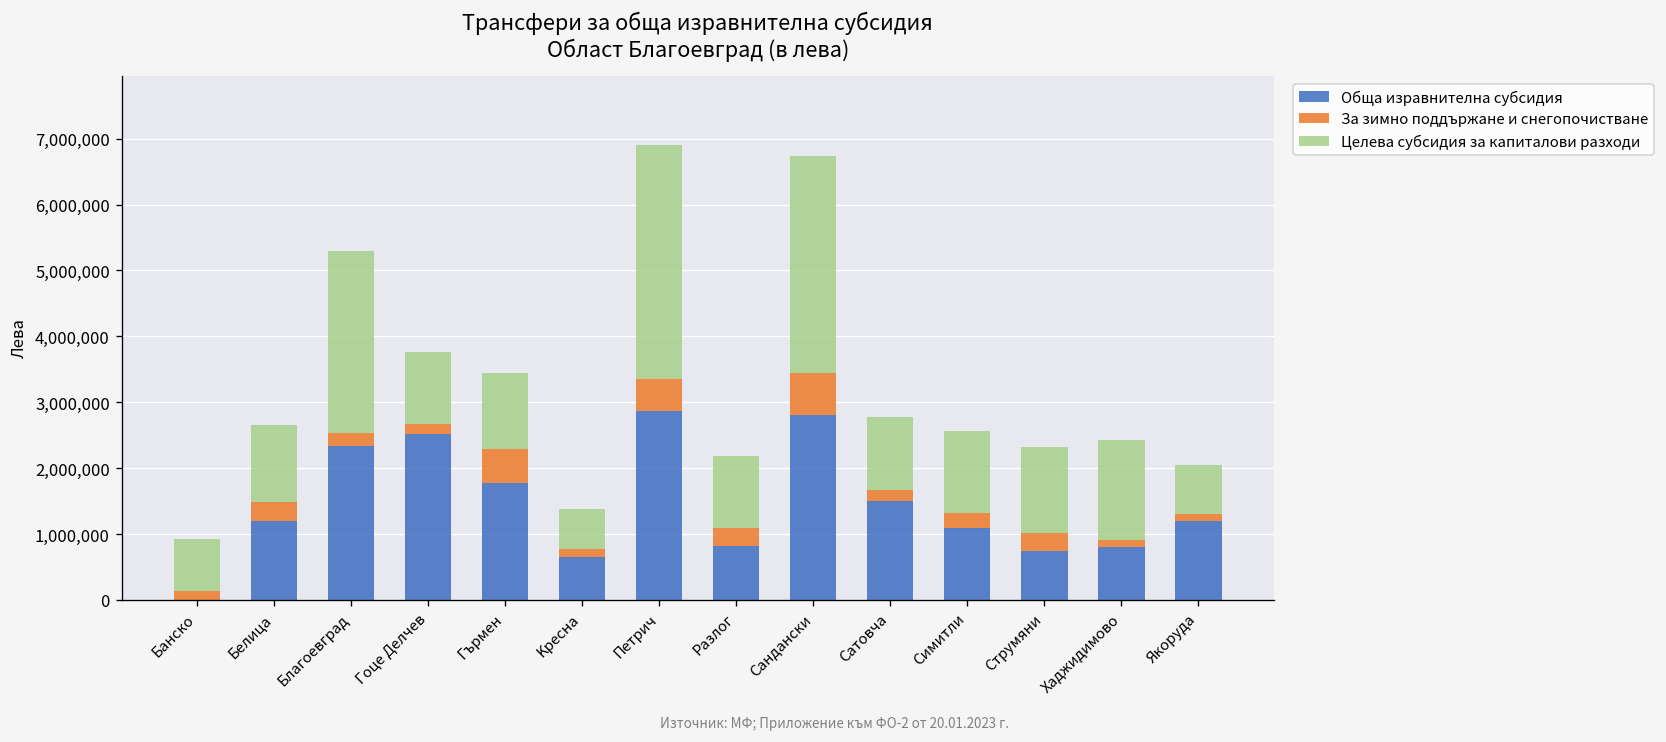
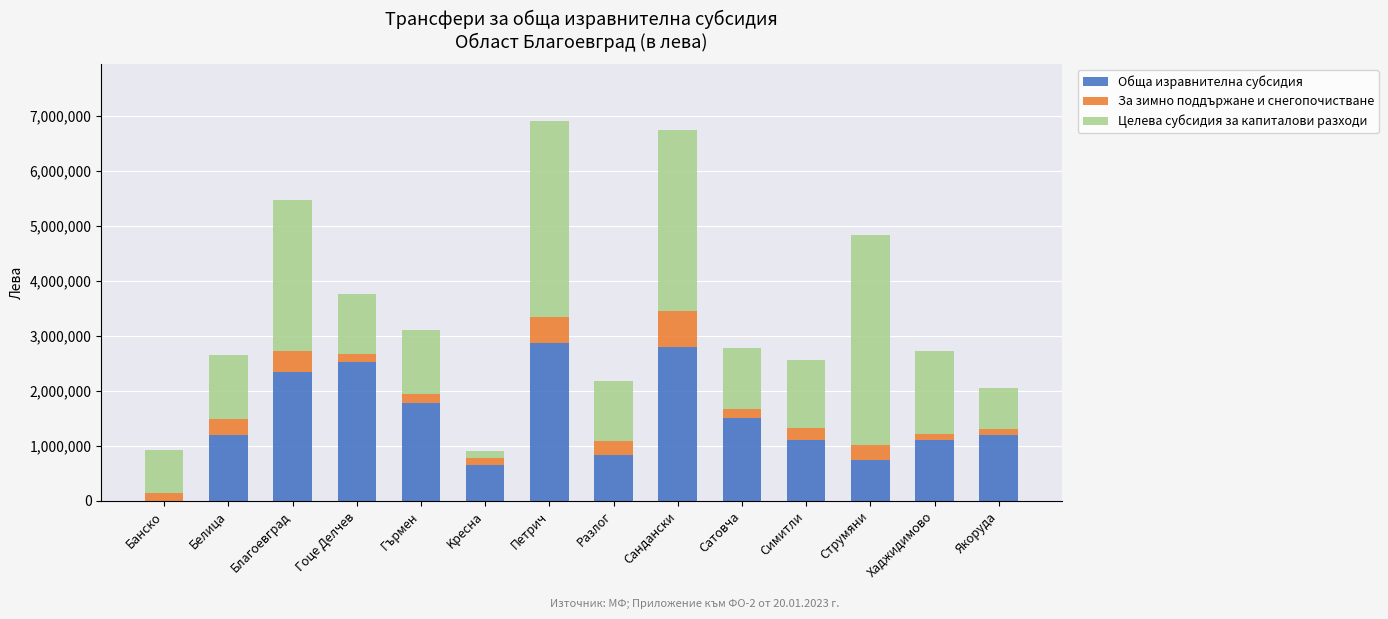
  {
    "Обща изравнителна субсидия": {
      "Банско": "0",
      "Белица": "1,200,000",
      "Благоевград": "2,300,000",
      "Гоце Делчев": "2,500,000",
      "Гърмен": "1,800,000",
      "Kресна": "700,000",
      "Петрич": "2,900,000",
      "Pазлог": "800,000",
      "Cандански": "2,800,000",
      "Cатовча": "1,500,000",
      "Cимитли": "1,100,000",
      "Cтрумяни": "700,000",
-     "Xаджидимово": "800,000",
+     "Xаджидимово": "1,100,000",
      "Якоруда": "1,200,000"
    },
    "За зимно поддържане и снегопочистване": {
      "Банско": "100,000",
      "Белица": "300,000",
-     "Благоевград": "200,000",
+     "Благоевград": "400,000",
      "Гоце Делчев": "100,000",
-     "Гърмен": "500,000",
+     "Гърмен": "200,000",
      "Kресна": "100,000",
      "Петрич": "500,000",
      "Pазлог": "300,000",
      "Cандански": "600,000",
      "Cатовча": "200,000",
      "Cимитли": "200,000",
      "Cтрумяни": "300,000",
      "Xаджидимово": "100,000",
      "Якоруда": "100,000"
    },
    "Целева субсидия за капиталови разходи": {
      "Банско": "800,000",
      "Белица": "1,200,000",
      "Благоевград": "2,800,000",
      "Гоце Делчев": "1,100,000",
      "Гърмен": "1,200,000",
-     "Kресна": "600,000",
+     "Kресна": "100,000",
      "Петрич": "3,600,000",
      "Pазлог": "1,100,000",
      "Cандански": "3,300,000",
      "Cатовча": "1,100,000",
      "Cимитли": "1,200,000",
-     "Cтрумяни": "1,300,000",
+     "Cтрумяни": "3,800,000",
      "Xаджидимово": "1,500,000",
      "Якоруда": "700,000"
    }
  }
